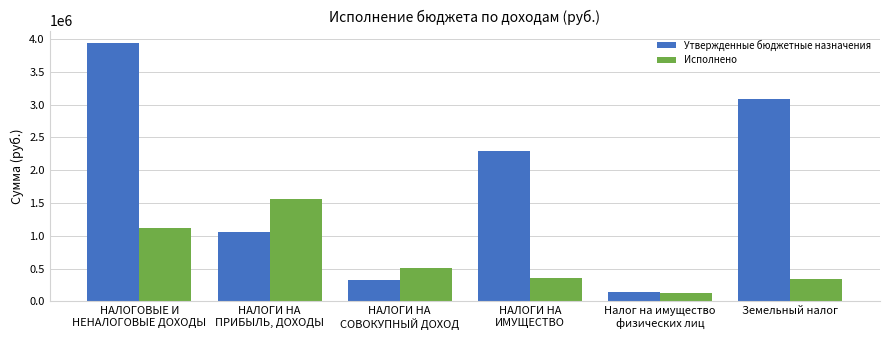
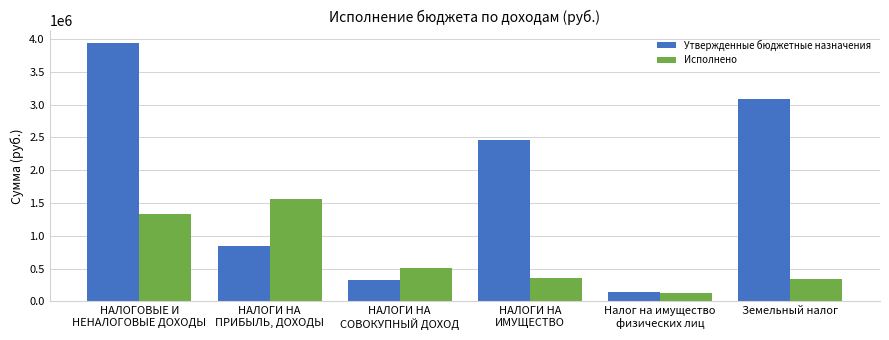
  {
    "Утвержденные бюджетные назначения": {
      "НАЛОГОВЫЕ И НЕНАЛОГОВЫЕ ДОХОДЫ": 3900000,
-     "НАЛОГИ НА ПРИБЫЛЬ, ДОХОДЫ": 1100000,
+     "НАЛОГИ НА ПРИБЫЛЬ, ДОХОДЫ": 800000,
      "НАЛОГИ НА СОВОКУПНЫЙ ДОХОД": 300000,
-     "НАЛОГИ НА ИМУЩЕСТВО": 2300000,
+     "НАЛОГИ НА ИМУЩЕСТВО": 2500000,
      "Налог на имущество физических лиц": 100000,
      "Земельный налог": 3100000
    },
    "Исполнено": {
-     "НАЛОГОВЫЕ И НЕНАЛОГОВЫЕ ДОХОДЫ": 1100000,
+     "НАЛОГОВЫЕ И НЕНАЛОГОВЫЕ ДОХОДЫ": 1300000,
      "НАЛОГИ НА ПРИБЫЛЬ, ДОХОДЫ": 1600000,
      "НАЛОГИ НА СОВОКУПНЫЙ ДОХОД": 500000,
      "НАЛОГИ НА ИМУЩЕСТВО": 400000,
      "Налог на имущество физических лиц": 100000,
      "Земельный налог": 300000
    }
  }
